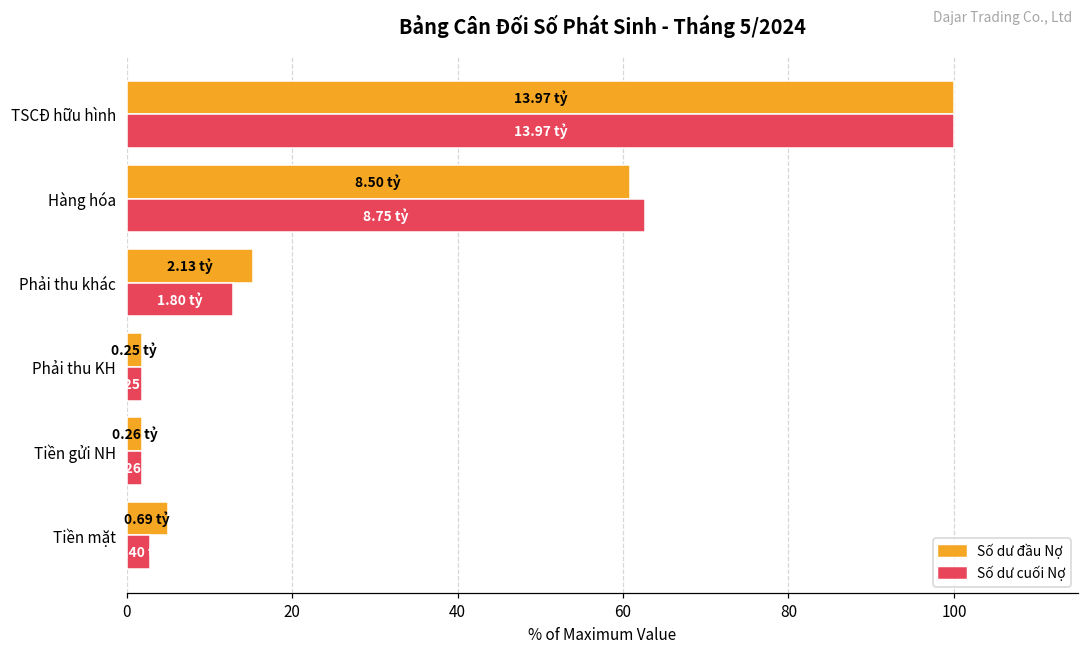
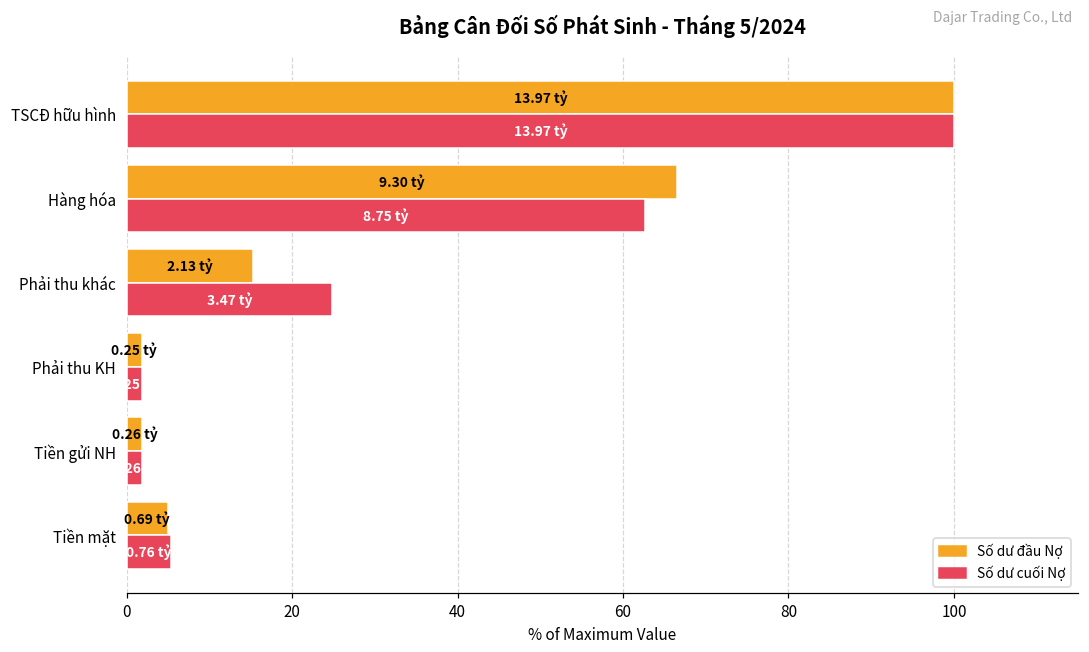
  {
    "Số dư đầu Nợ": {
-     "Hàng hóa": 8.50
+     "Hàng hóa": 9.30
    },
    "Số dư cuối Nợ": {
-     "Phải thu khác": 1.80,
-     "Tiền mặt": 3
+     "Phải thu khác": 3.47,
+     "Tiền mặt": 5
    }
  }
